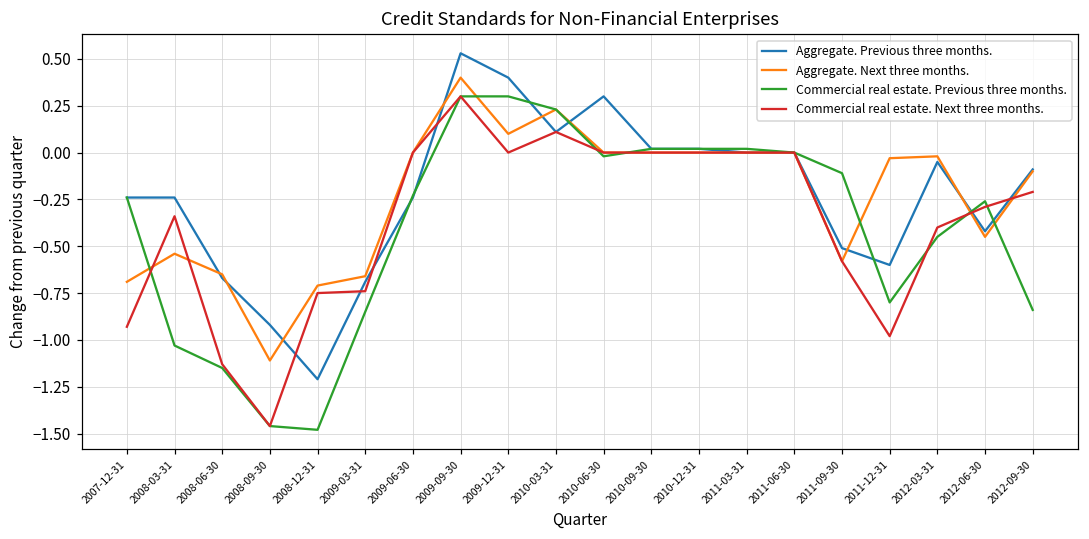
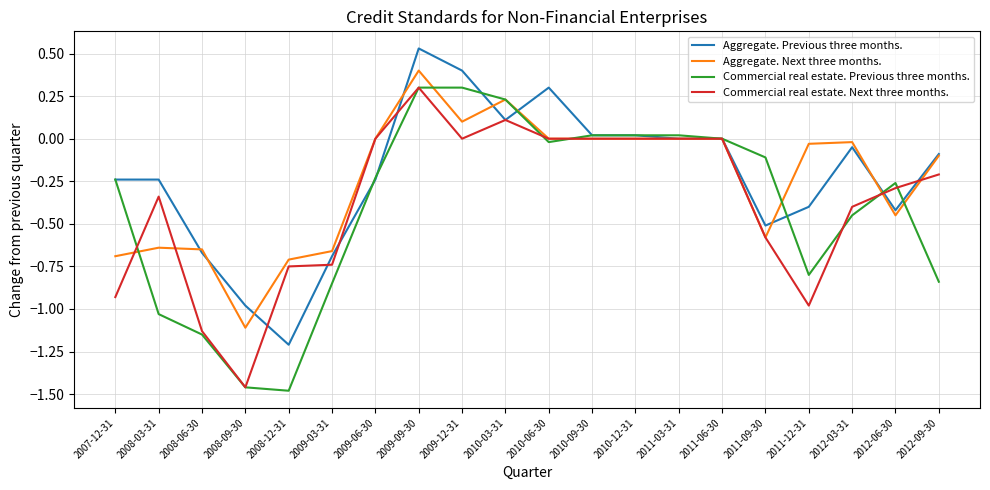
  {
    "Aggregate. Previous three months.": {
      "2008-03-31": -0.24,
      "2008-06-30": -0.67,
-     "2008-09-30": -0.92,
+     "2008-09-30": -0.98,
      "2008-12-31": -1.21,
      "2009-03-31": -0.69,
      "2009-09-30": 0.53,
      "2009-12-31": 0.40,
      "2010-06-30": 0.30,
      "2011-09-30": -0.51,
-     "2011-12-31": -0.6,
+     "2011-12-31": -0.4,
      "2012-03-31": -0.05,
      "2012-06-30": -0.42
    },
    "Aggregate. Next three months.": {
      "2007-12-31": -0.69,
-     "2008-03-31": -0.54,
+     "2008-03-31": -0.64,
      "2008-06-30": -0.65,
      "2008-09-30": -1.11,
      "2008-12-31": -0.71,
      "2009-03-31": -0.66,
      "2009-09-30": 0.40,
      "2009-12-31": 0.10,
      "2011-12-31": -0.03,
      "2012-03-31": -0.02,
      "2012-06-30": -0.45
    },
    "Commercial real estate. Previous three months.": {
      "2008-03-31": -1.03,
      "2008-06-30": -1.15,
      "2008-12-31": -1.48,
      "2009-03-31": -0.85,
      "2009-12-31": 0.30,
      "2010-06-30": -0.02,
      "2011-03-31": 0.02,
      "2011-09-30": -0.11,
      "2011-12-31": -0.80,
      "2012-03-31": -0.45,
      "2012-06-30": -0.26,
      "2012-09-30": -0.84
    },
    "Commercial real estate. Next three months.": {
      "2007-12-31": -0.93,
      "2008-03-31": -0.34,
      "2008-06-30": -1.13,
      "2008-12-31": -0.75,
      "2009-03-31": -0.74,
      "2009-12-31": 0.00,
      "2011-12-31": -0.98,
      "2012-03-31": -0.40,
      "2012-06-30": -0.29,
      "2012-09-30": -0.21
    }
  }
